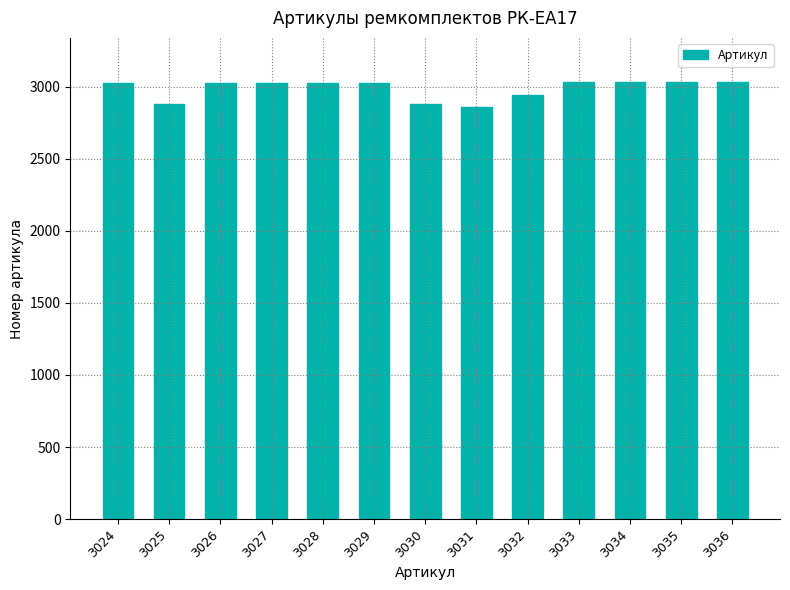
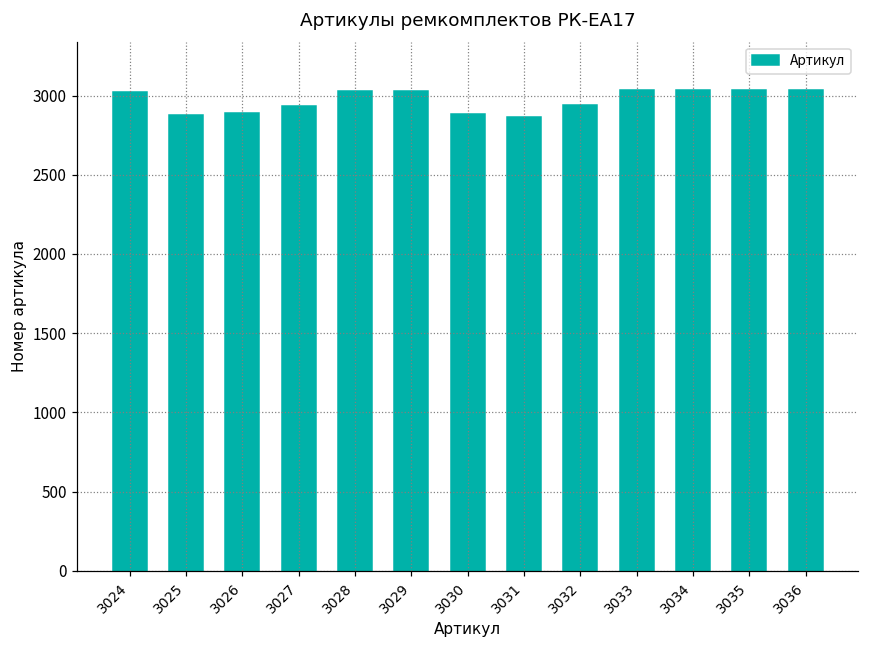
  {
    "3024": 3020,
    "3025": 2880,
-   "3026": 3030,
-   "3027": 3030,
+   "3026": 2890,
+   "3027": 2930,
    "3028": 3030,
    "3029": 3030,
    "3030": 2880,
    "3031": 2860,
    "3032": 2940,
    "3033": 3030,
    "3034": 3030,
    "3035": 3040,
    "3036": 3040
  }
